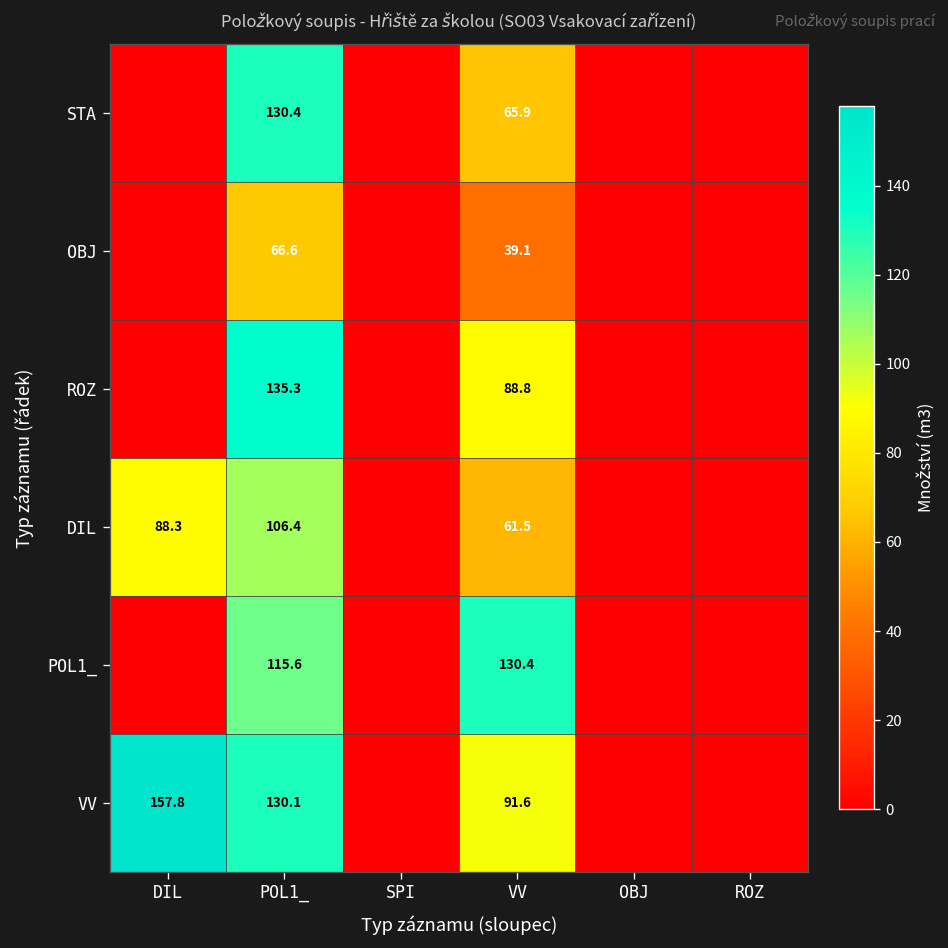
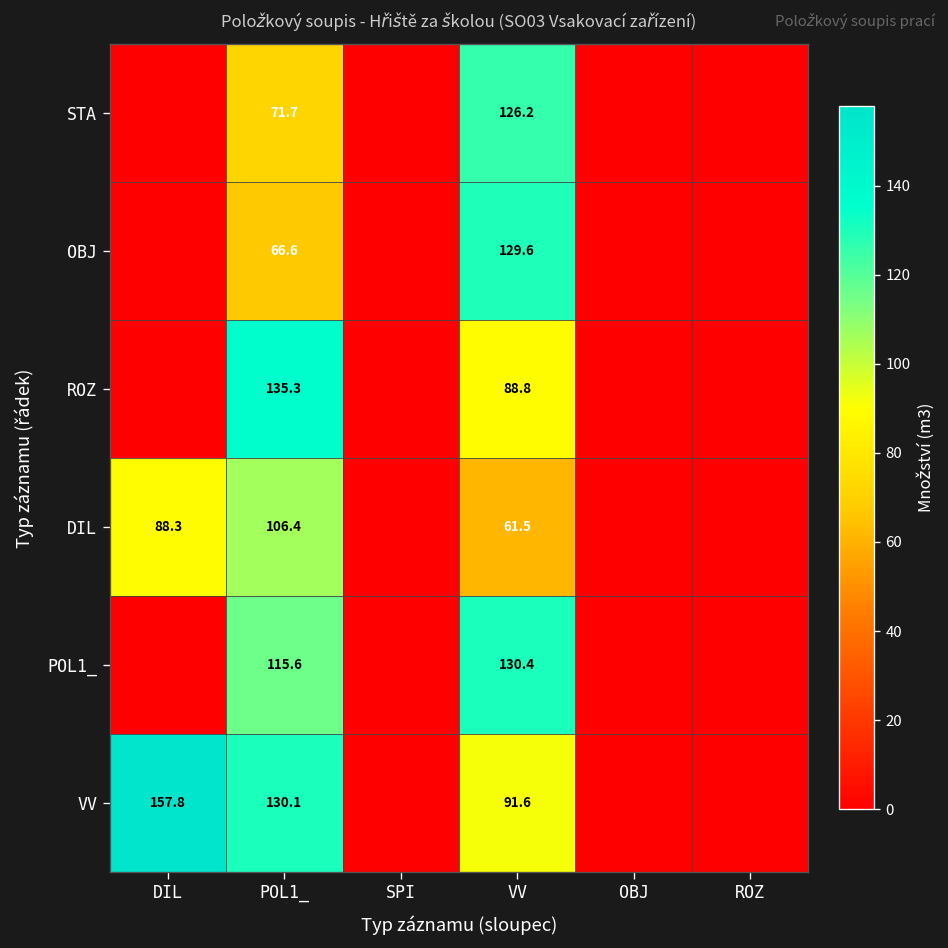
  {
    "STA": {
-     "POL1_": 130.4,
-     "VV": 65.9
+     "POL1_": 71.7,
+     "VV": 126.2
    },
    "OBJ": {
      "POL1_": 66.6,
-     "VV": 39.1
+     "VV": 129.6
    },
    "ROZ": {
      "POL1_": 135.3,
      "VV": 88.8
    },
    "DIL": {
      "DIL": 88.3,
      "POL1_": 106.4,
      "VV": 61.5
    },
    "POL1_": {
      "POL1_": 115.6,
      "VV": 130.4
    },
    "VV": {
      "DIL": 157.8,
      "POL1_": 130.1,
      "VV": 91.6
    }
  }
